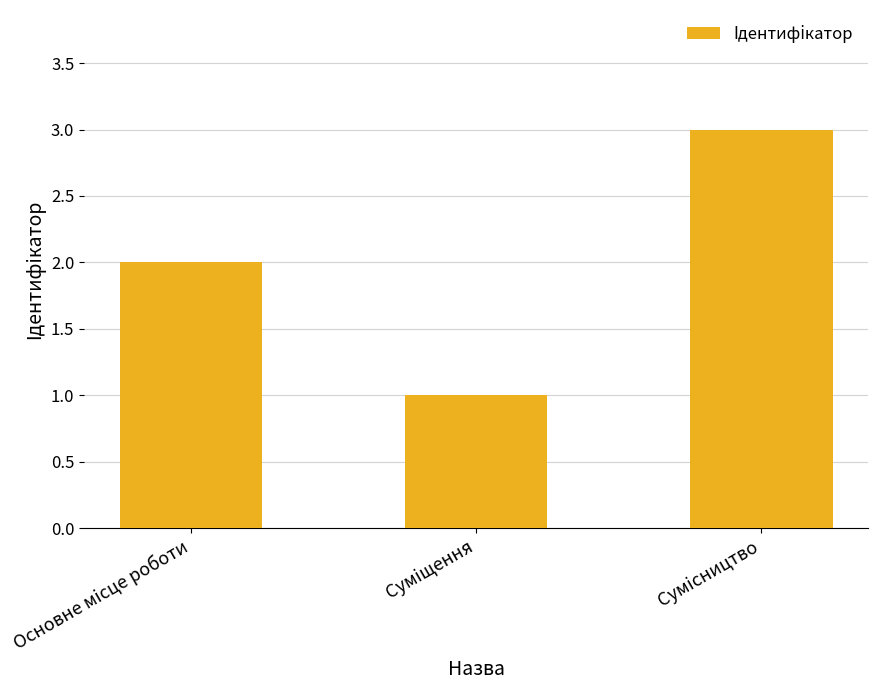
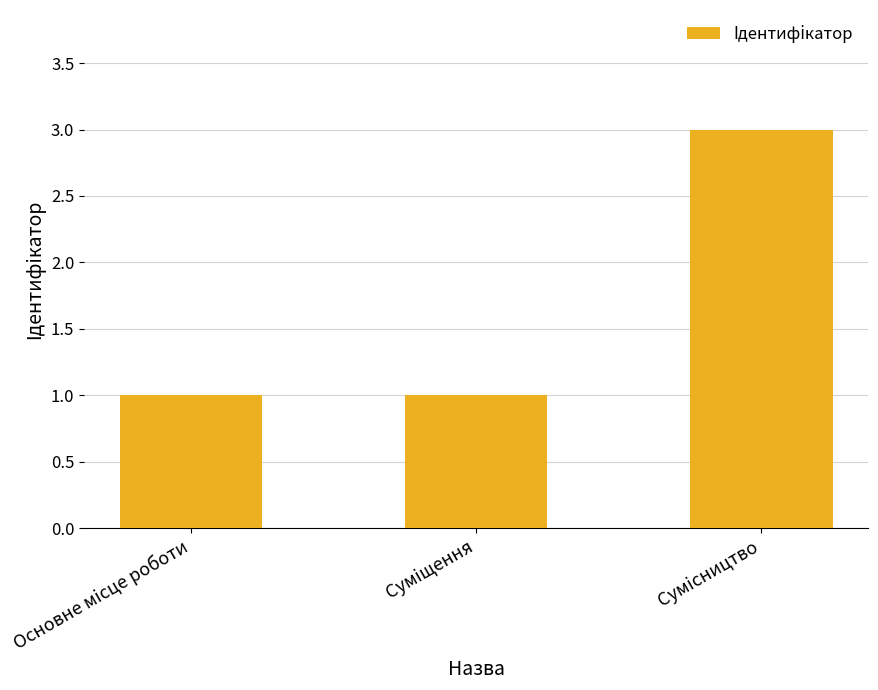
  {
-   "Основне місце роботи": 2,
+   "Основне місце роботи": 1,
    "Суміщення": 1,
    "Сумісництво": 3
  }
